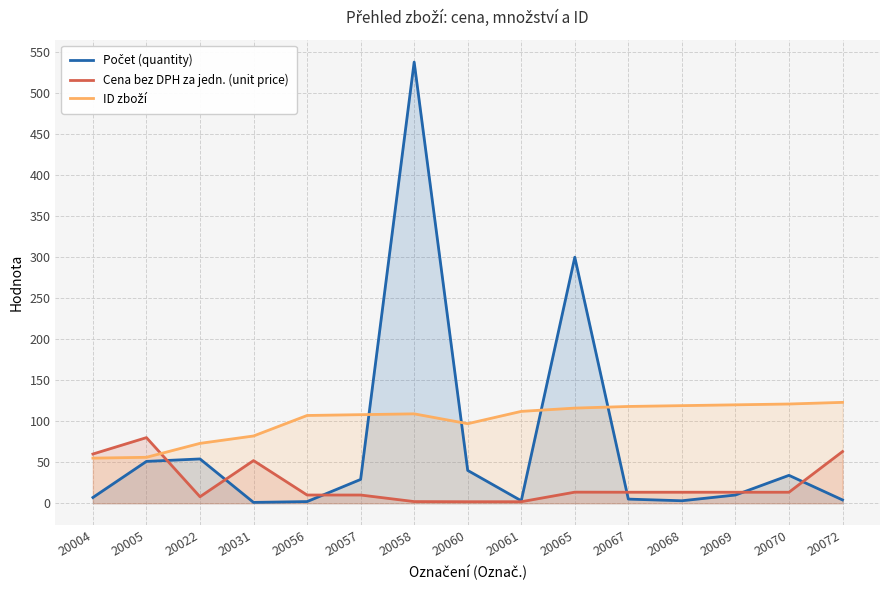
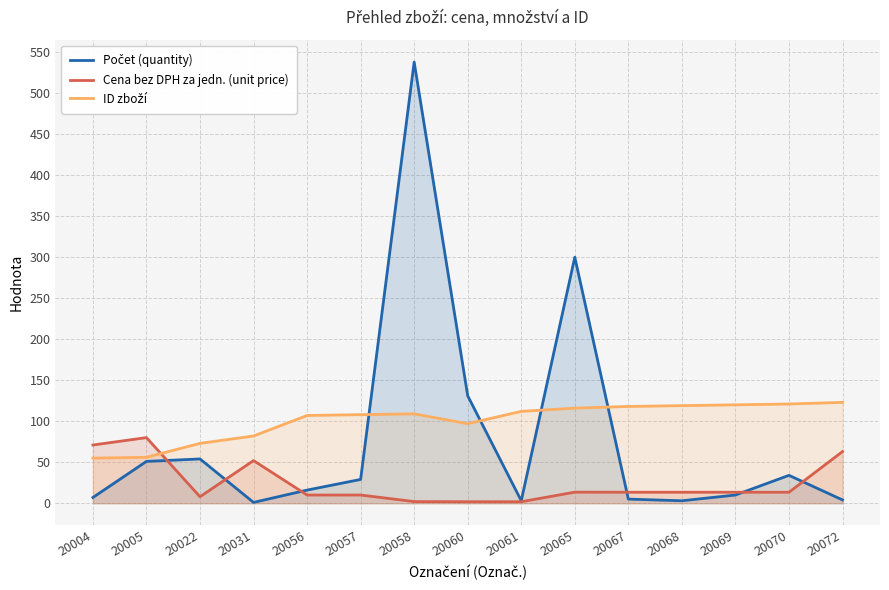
  {
    "Počet (quantity)": {
      "20004": 10,
      "20005": 50,
      "20022": 50,
      "20031": 0,
-     "20056": 0,
+     "20056": 20,
      "20057": 30,
      "20058": 540,
-     "20060": 40,
+     "20060": 130,
      "20065": 300,
      "20067": 10,
      "20068": 0,
      "20069": 10,
      "20070": 30,
      "20072": 0
    },
    "Cena bez DPH za jedn. (unit price)": {
-     "20004": 60,
+     "20004": 70,
      "20005": 80,
      "20022": 10,
      "20031": 50,
      "20056": 10,
      "20057": 10,
      "20058": 0,
      "20060": 0,
      "20065": 10,
      "20067": 10,
      "20068": 10,
      "20069": 10,
      "20070": 10,
      "20072": 60
    },
    "ID zboží": {
      "20004": 60,
      "20005": 60,
      "20022": 70,
      "20031": 80,
      "20056": 110,
      "20057": 110,
      "20058": 110,
      "20060": 100,
      "20061": 110,
      "20065": 120,
      "20067": 120,
      "20068": 120,
      "20069": 120,
      "20070": 120,
      "20072": 120
    }
  }
